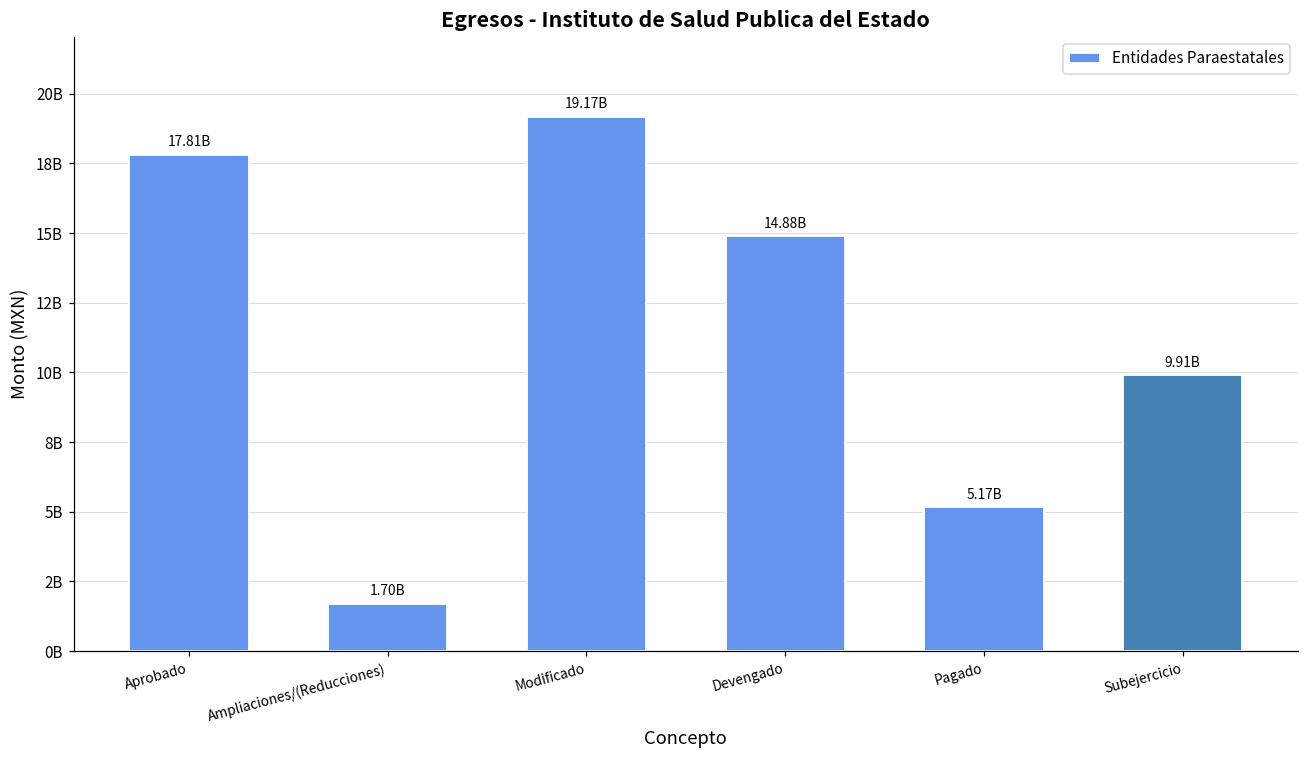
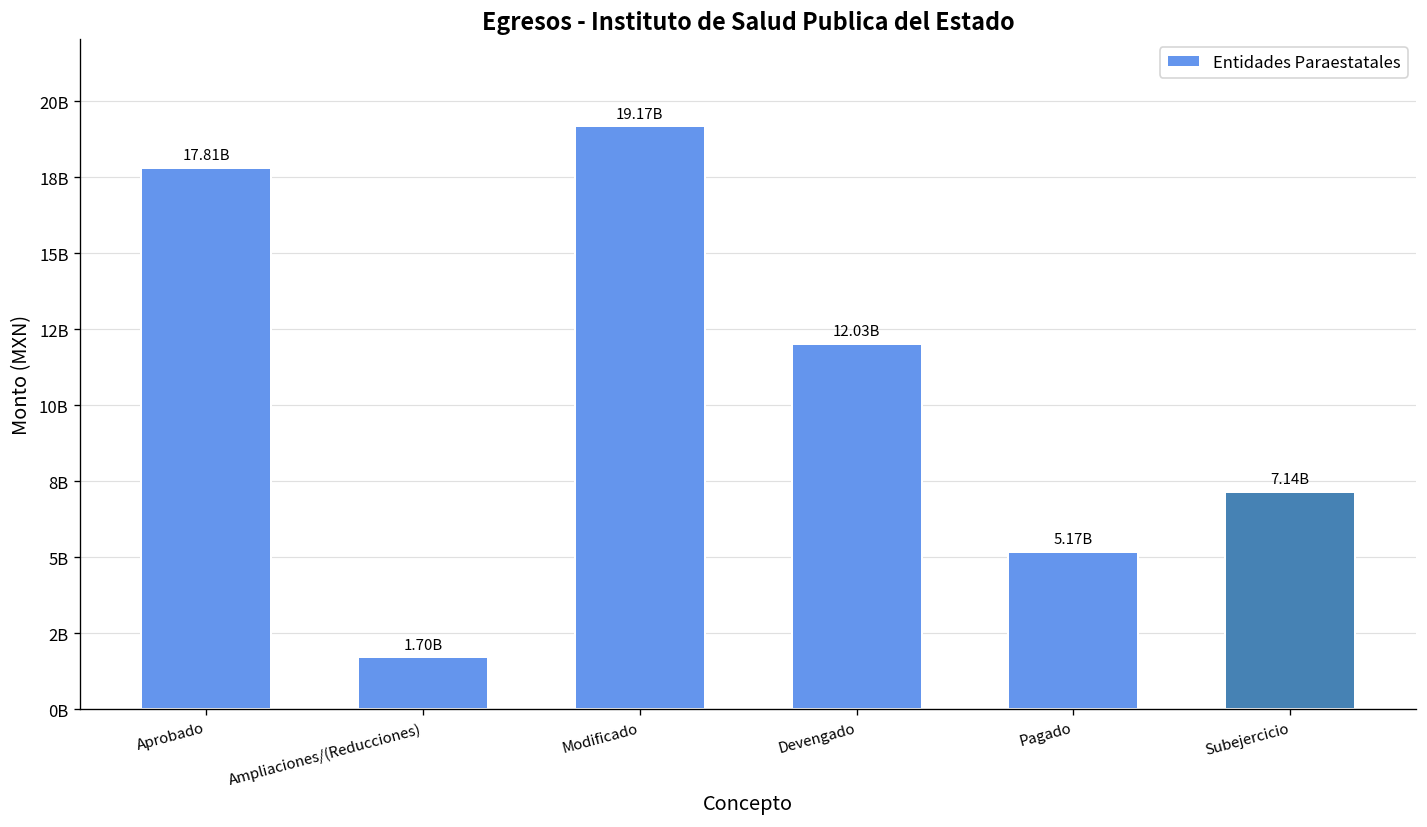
  {
    "Aprobado": "17.81B",
    "Ampliaciones/(Reducciones)": "1.70B",
    "Modificado": "19.17B",
-   "Devengado": "14.88B",
+   "Devengado": "12.03B",
    "Pagado": "5.17B",
-   "Subejercicio": "9.91B"
+   "Subejercicio": "7.14B"
  }
